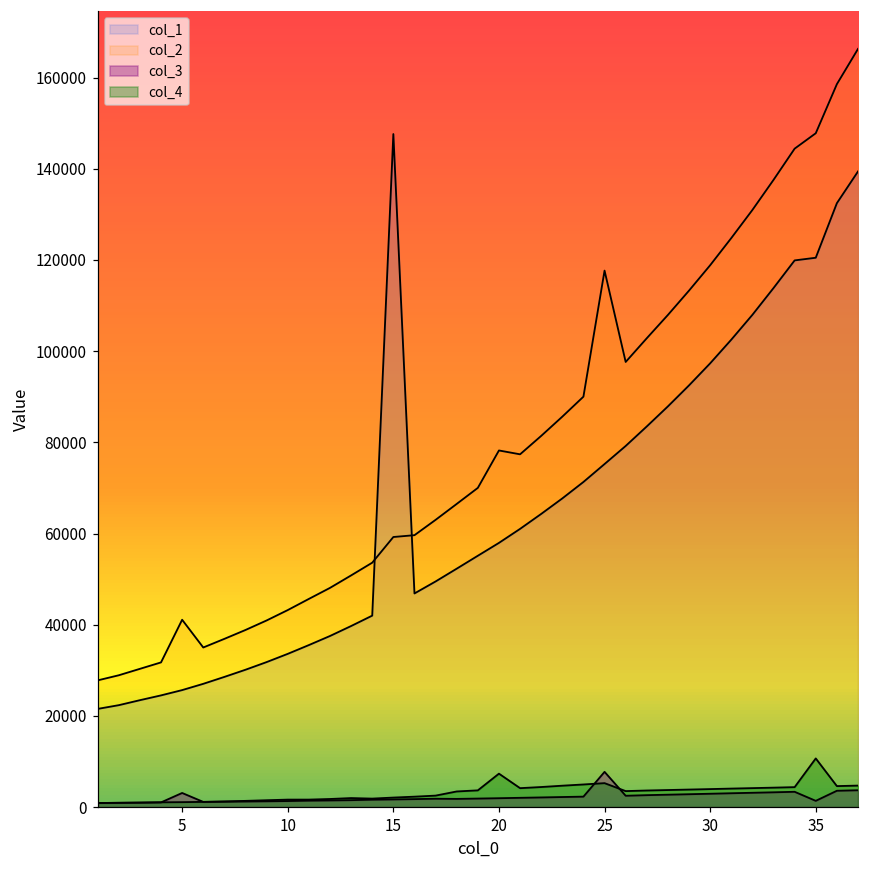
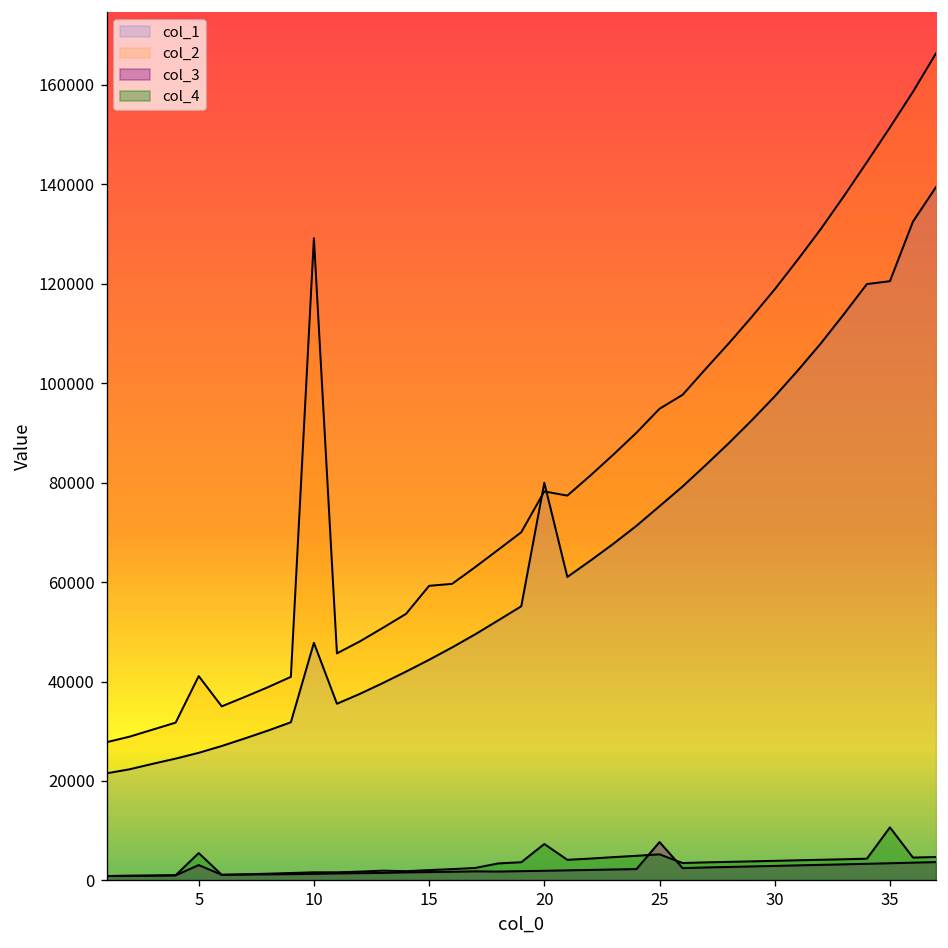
  {
    "col_1": {
      "5": 26000,
-     "10": 34000,
-     "15": 148000,
-     "20": 58000,
+     "10": 48000,
+     "15": 44000,
+     "20": 80000,
      "25": 75000,
      "30": 97000,
      "35": 120000
    },
    "col_2": {
      "5": 41000,
-     "10": 43000,
+     "10": 129000,
      "15": 59000,
      "20": 78000,
-     "25": 118000,
+     "25": 95000,
      "30": 119000,
-     "35": 148000
+     "35": 151000
    },
    "col_3": {
      "5": 3000,
      "20": 2000,
      "25": 8000,
      "30": 3000,
-     "35": 1000
+     "35": 3000
    },
    "col_4": {
-     "5": 1000,
+     "5": 6000,
      "20": 7000,
      "25": 5000,
      "30": 4000,
      "35": 11000
    }
  }
